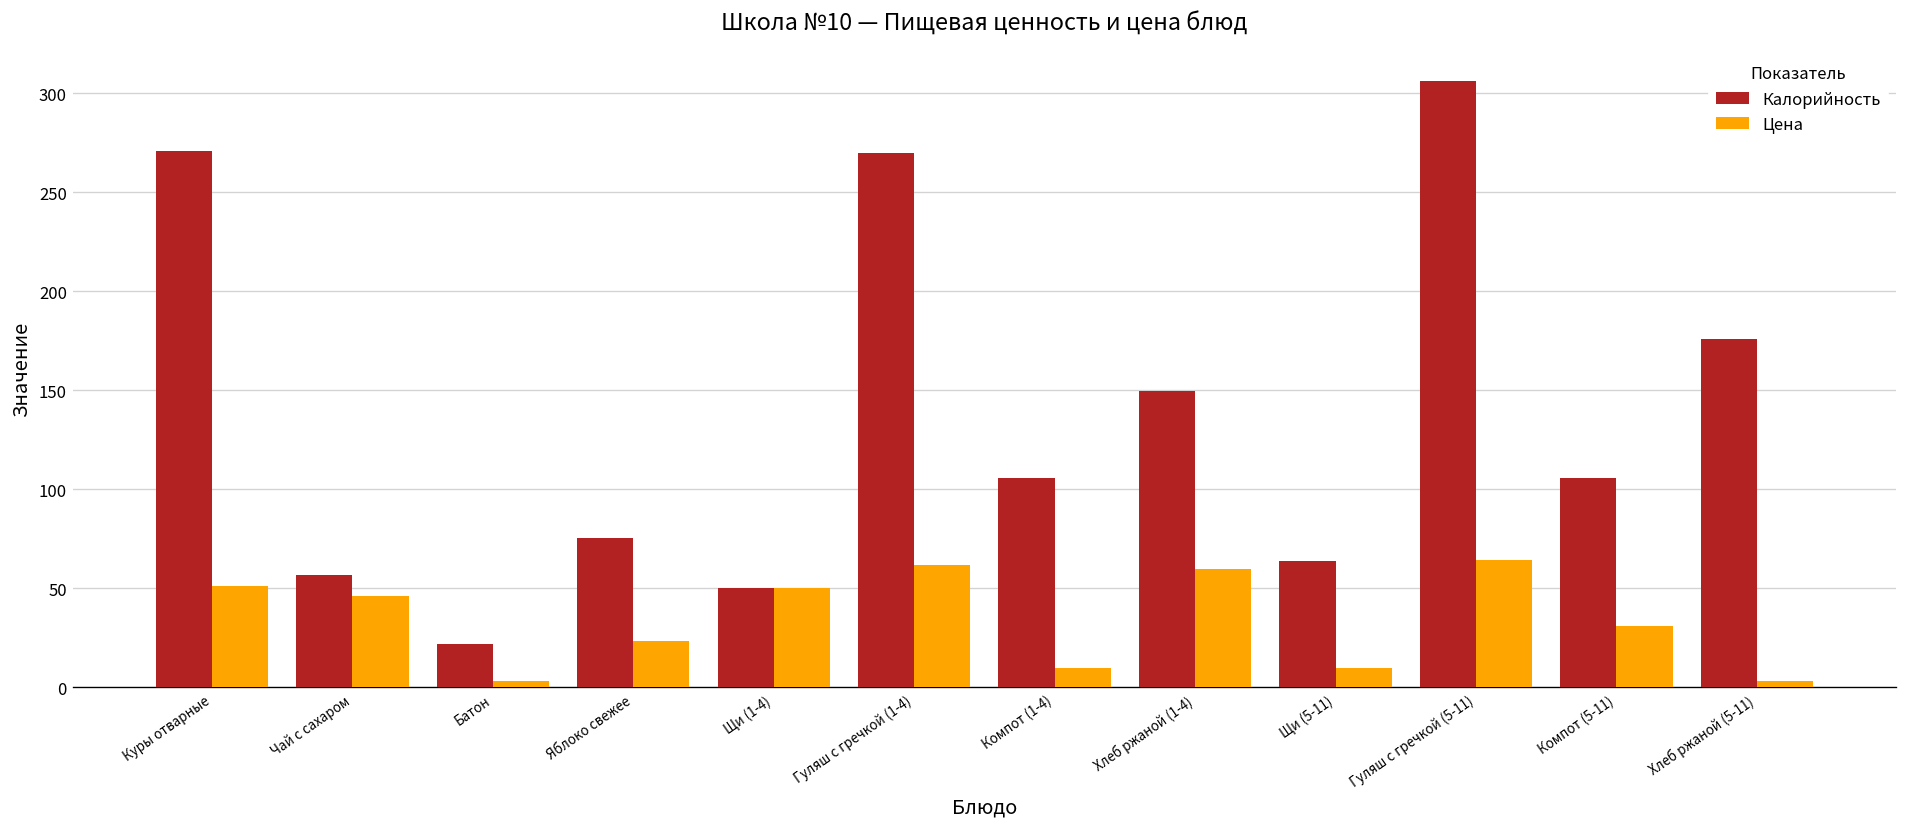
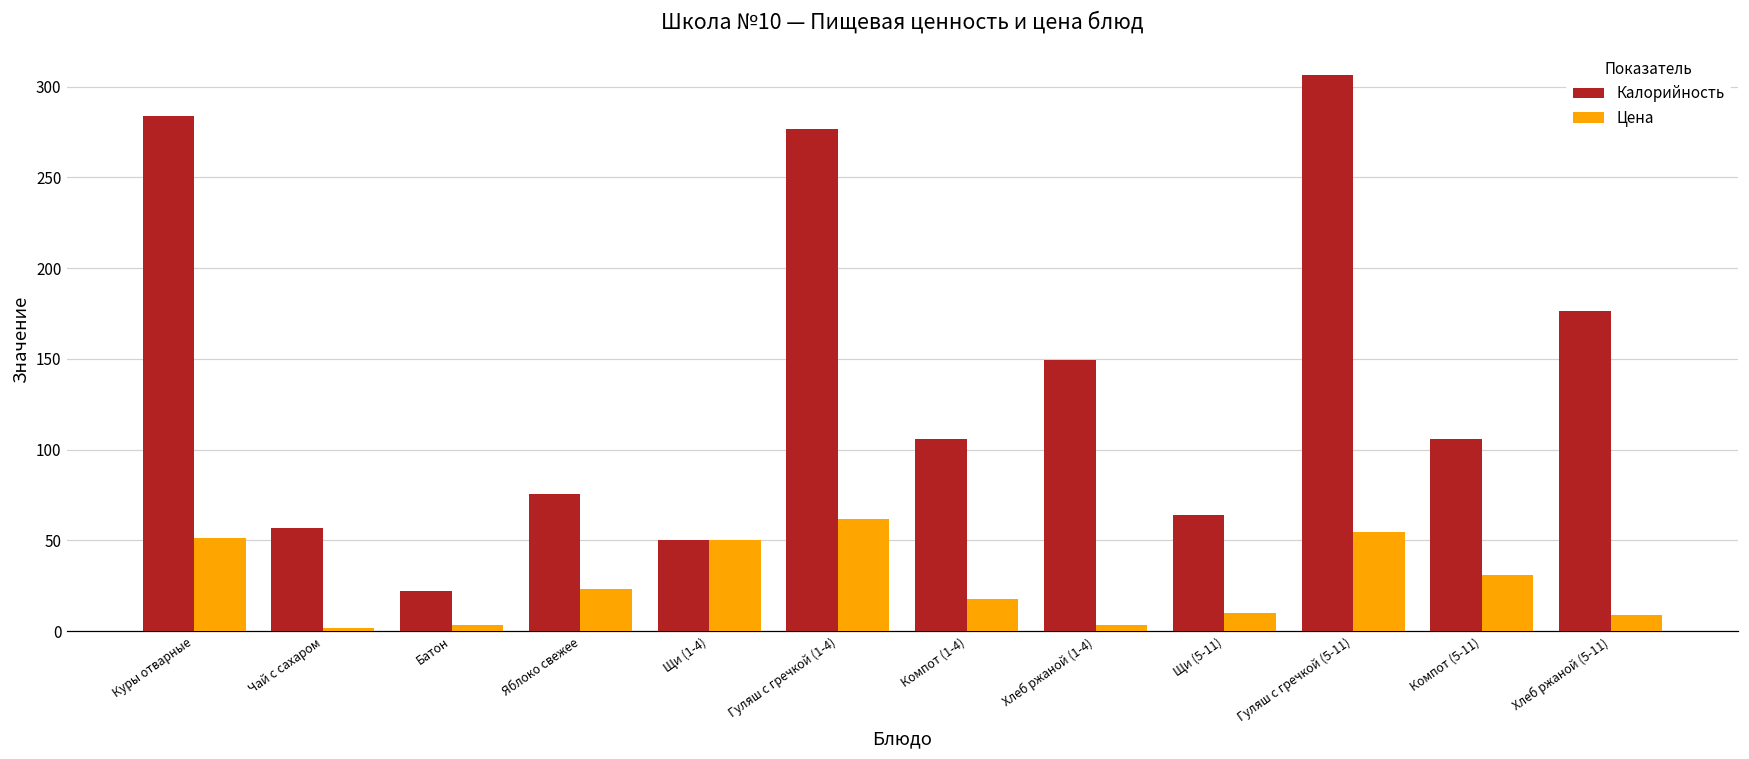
  {
    "Калорийность": {
-     "Куры отварные": 271,
+     "Куры отварные": 284,
      "Чай с сахаром": 57,
      "Батон": 22,
      "Яблоко свежее": 75,
      "Щи (1-4)": 50,
-     "Гуляш с гречкой (1-4)": 270,
+     "Гуляш с гречкой (1-4)": 276,
      "Компот (1-4)": 106,
      "Хлеб ржаной (1-4)": 150,
      "Щи (5-11)": 64,
      "Гуляш с гречкой (5-11)": 307,
      "Компот (5-11)": 106,
      "Хлеб ржаной (5-11)": 176
    },
    "Цена": {
      "Куры отварные": 51,
-     "Чай с сахаром": 46,
+     "Чай с сахаром": 2,
      "Батон": 3,
      "Яблоко свежее": 23,
      "Щи (1-4)": 50,
      "Гуляш с гречкой (1-4)": 62,
-     "Компот (1-4)": 10,
-     "Хлеб ржаной (1-4)": 60,
+     "Компот (1-4)": 17,
+     "Хлеб ржаной (1-4)": 3,
      "Щи (5-11)": 10,
-     "Гуляш с гречкой (5-11)": 64,
+     "Гуляш с гречкой (5-11)": 54,
      "Компот (5-11)": 31,
-     "Хлеб ржаной (5-11)": 3
+     "Хлеб ржаной (5-11)": 9
    }
  }
